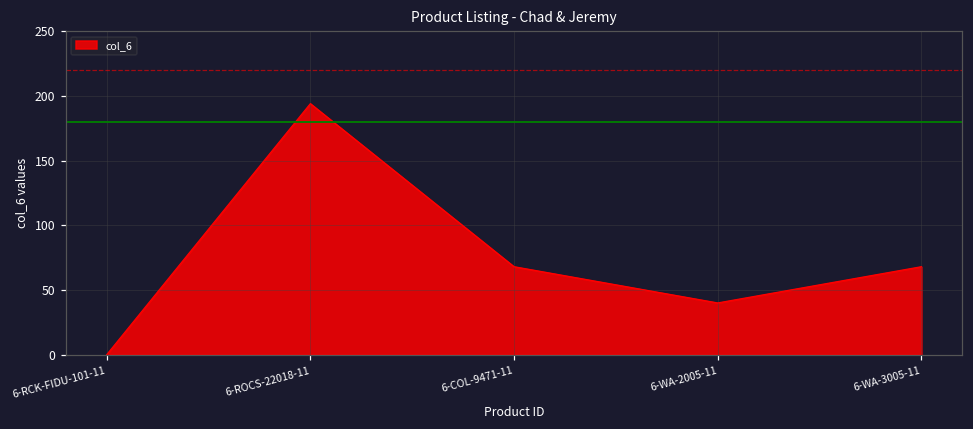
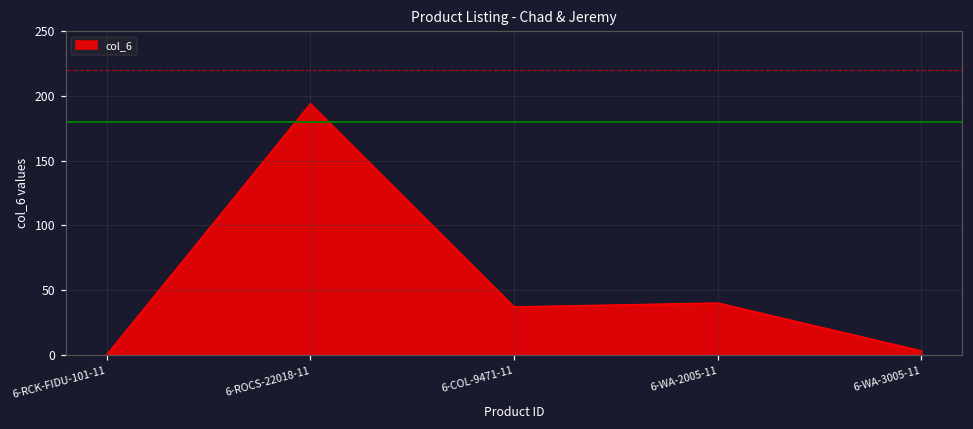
  {
    "6-RCK-FIDU-101-11": 0,
    "6-ROCS-22018-11": 194,
-   "6-COL-9471-11": 68,
+   "6-COL-9471-11": 37,
    "6-WA-2005-11": 40,
-   "6-WA-3005-11": 68
+   "6-WA-3005-11": 3
  }
